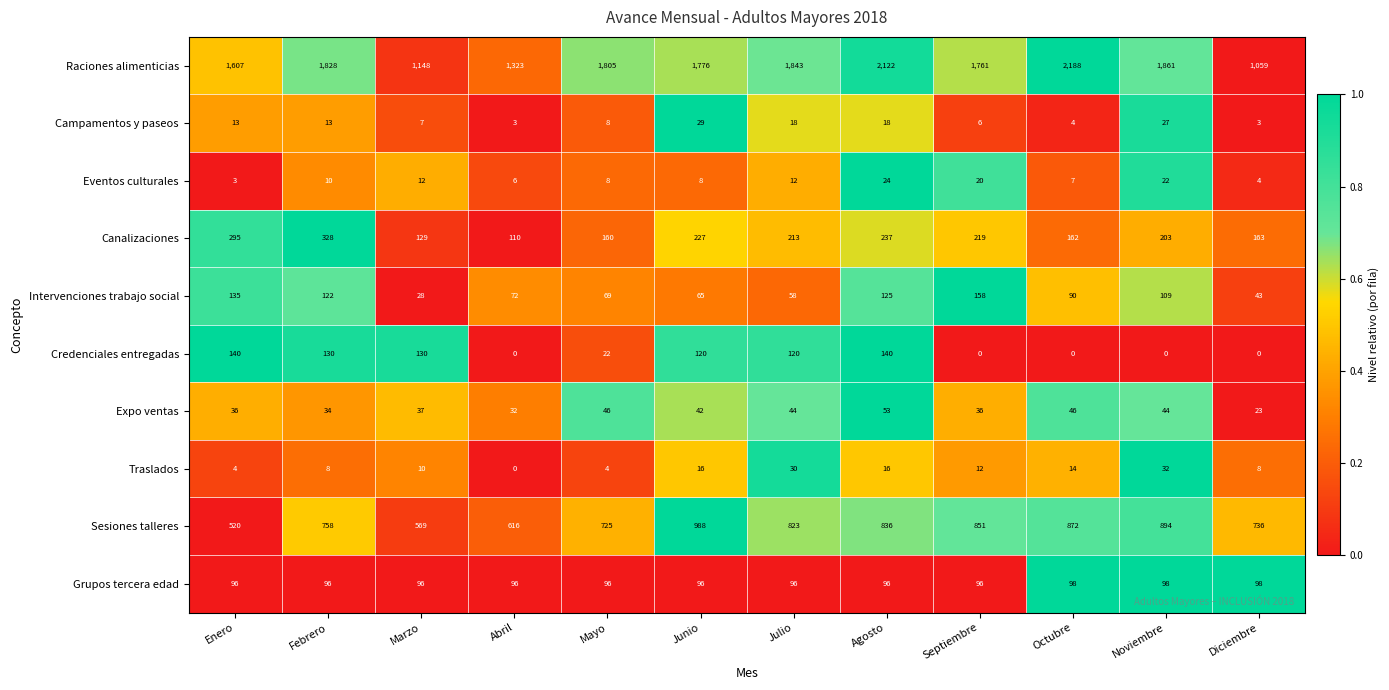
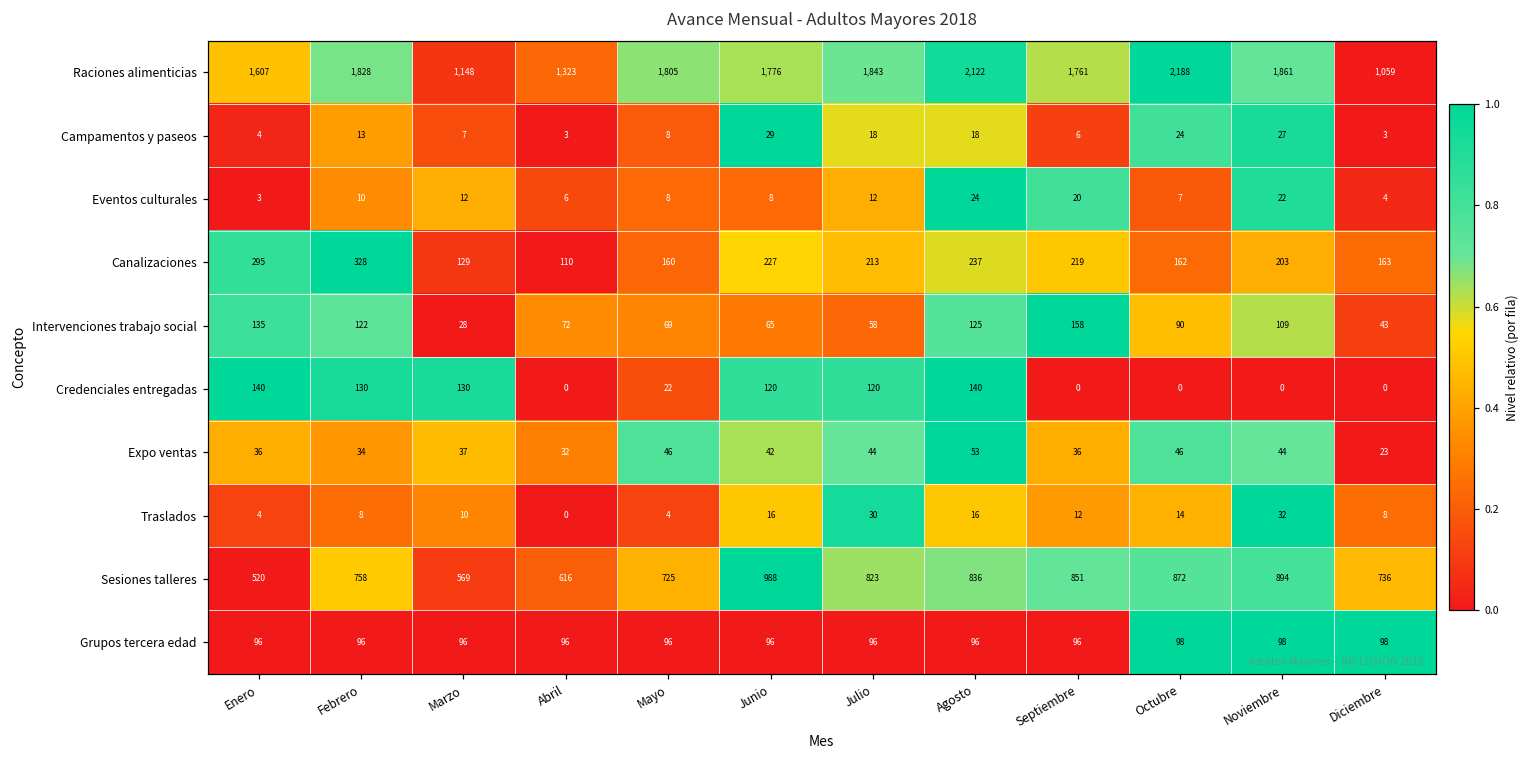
  {
    "Raciones alimenticias": {
      "Enero": "1,607",
      "Febrero": "1,828",
      "Marzo": "1,148",
      "Abril": "1,323",
      "Mayo": "1,805",
      "Junio": "1,776",
      "Julio": "1,843",
      "Agosto": "2,122",
      "Septiembre": "1,761",
      "Octubre": "2,188",
      "Noviembre": "1,861",
      "Diciembre": "1,059"
    },
    "Campamentos y paseos": {
-     "Enero": "13",
+     "Enero": "4",
      "Febrero": "13",
      "Marzo": "7",
      "Abril": "3",
      "Mayo": "8",
      "Junio": "29",
      "Julio": "18",
      "Agosto": "18",
      "Septiembre": "6",
-     "Octubre": "4",
+     "Octubre": "24",
      "Noviembre": "27",
      "Diciembre": "3"
    },
    "Eventos culturales": {
      "Enero": "3",
      "Febrero": "10",
      "Marzo": "12",
      "Abril": "6",
      "Mayo": "8",
      "Junio": "8",
      "Julio": "12",
      "Agosto": "24",
      "Septiembre": "20",
      "Octubre": "7",
      "Noviembre": "22",
      "Diciembre": "4"
    },
    "Canalizaciones": {
      "Enero": "295",
      "Febrero": "328",
      "Marzo": "129",
      "Abril": "110",
      "Mayo": "160",
      "Junio": "227",
      "Julio": "213",
      "Agosto": "237",
      "Septiembre": "219",
      "Octubre": "162",
      "Noviembre": "203",
      "Diciembre": "163"
    },
    "Intervenciones trabajo social": {
      "Enero": "135",
      "Febrero": "122",
      "Marzo": "28",
      "Abril": "72",
      "Mayo": "69",
      "Junio": "65",
      "Julio": "58",
      "Agosto": "125",
      "Septiembre": "158",
      "Octubre": "90",
      "Noviembre": "109",
      "Diciembre": "43"
    },
    "Credenciales entregadas": {
      "Enero": "140",
      "Febrero": "130",
      "Marzo": "130",
      "Abril": "0",
      "Mayo": "22",
      "Junio": "120",
      "Julio": "120",
      "Agosto": "140",
      "Septiembre": "0",
      "Octubre": "0",
      "Noviembre": "0",
      "Diciembre": "0"
    },
    "Expo ventas": {
      "Enero": "36",
      "Febrero": "34",
      "Marzo": "37",
      "Abril": "32",
      "Mayo": "46",
      "Junio": "42",
      "Julio": "44",
      "Agosto": "53",
      "Septiembre": "36",
      "Octubre": "46",
      "Noviembre": "44",
      "Diciembre": "23"
    },
    "Traslados": {
      "Enero": "4",
      "Febrero": "8",
      "Marzo": "10",
      "Abril": "0",
      "Mayo": "4",
      "Junio": "16",
      "Julio": "30",
      "Agosto": "16",
      "Septiembre": "12",
      "Octubre": "14",
      "Noviembre": "32",
      "Diciembre": "8"
    },
    "Sesiones talleres": {
      "Enero": "520",
      "Febrero": "758",
      "Marzo": "569",
      "Abril": "616",
      "Mayo": "725",
      "Junio": "988",
      "Julio": "823",
      "Agosto": "836",
      "Septiembre": "851",
      "Octubre": "872",
      "Noviembre": "894",
      "Diciembre": "736"
    },
    "Grupos tercera edad": {
      "Enero": "96",
      "Febrero": "96",
      "Marzo": "96",
      "Abril": "96",
      "Mayo": "96",
      "Junio": "96",
      "Julio": "96",
      "Agosto": "96",
      "Septiembre": "96",
      "Octubre": "98",
      "Noviembre": "98"
    }
  }
